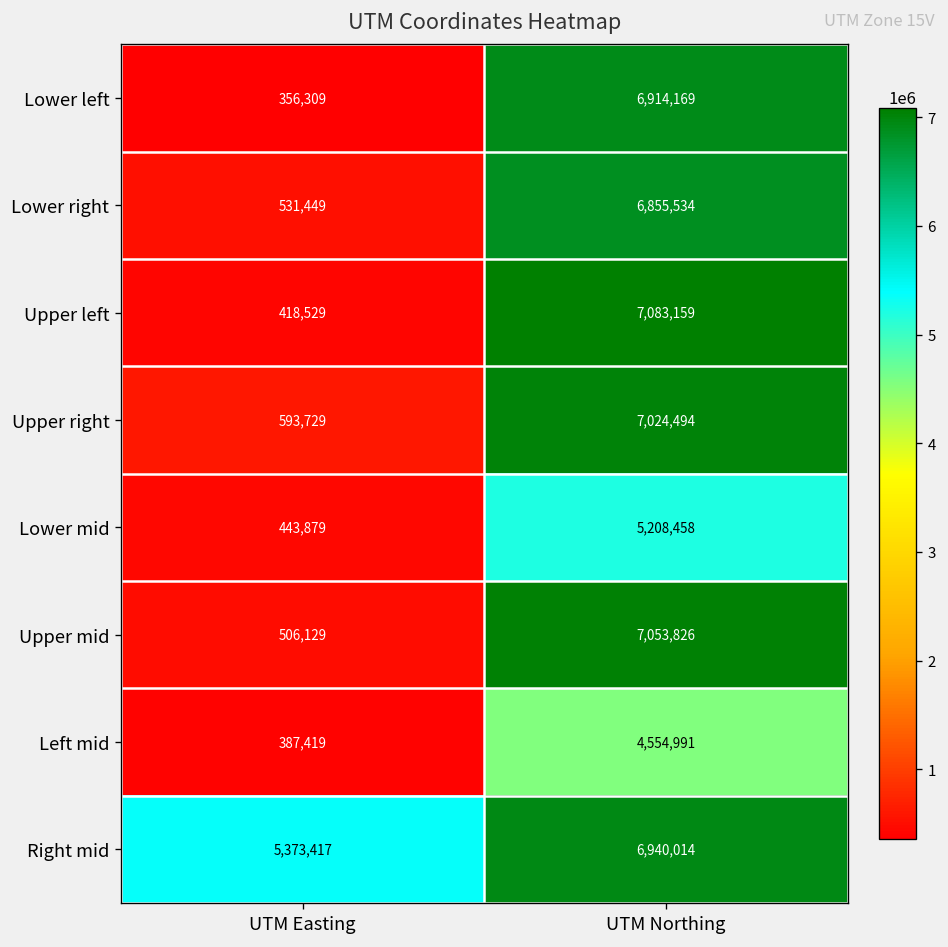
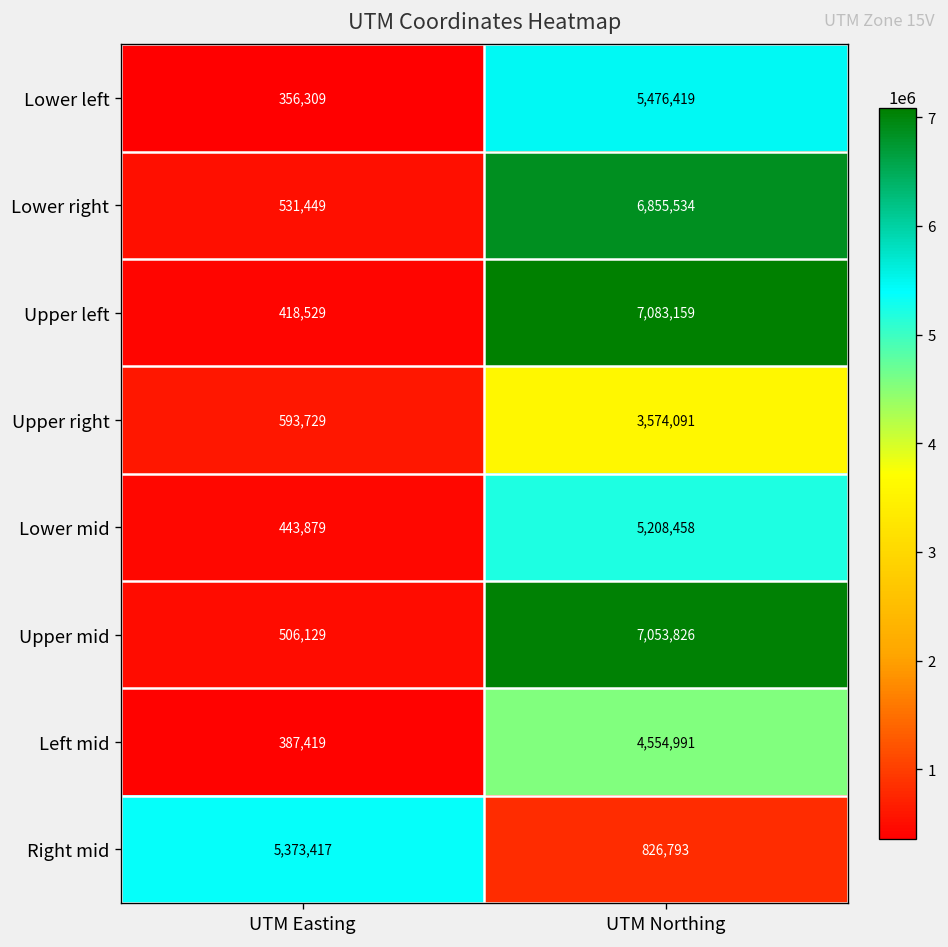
  {
    "Lower left": {
      "UTM Easting": "356,309",
-     "UTM Northing": "6,914,169"
+     "UTM Northing": "5,476,419"
    },
    "Lower right": {
      "UTM Easting": "531,449",
      "UTM Northing": "6,855,534"
    },
    "Upper left": {
      "UTM Easting": "418,529",
      "UTM Northing": "7,083,159"
    },
    "Upper right": {
      "UTM Easting": "593,729",
-     "UTM Northing": "7,024,494"
+     "UTM Northing": "3,574,091"
    },
    "Lower mid": {
      "UTM Easting": "443,879",
      "UTM Northing": "5,208,458"
    },
    "Upper mid": {
      "UTM Easting": "506,129",
      "UTM Northing": "7,053,826"
    },
    "Left mid": {
      "UTM Easting": "387,419",
      "UTM Northing": "4,554,991"
    },
    "Right mid": {
      "UTM Easting": "5,373,417",
-     "UTM Northing": "6,940,014"
+     "UTM Northing": "826,793"
    }
  }
